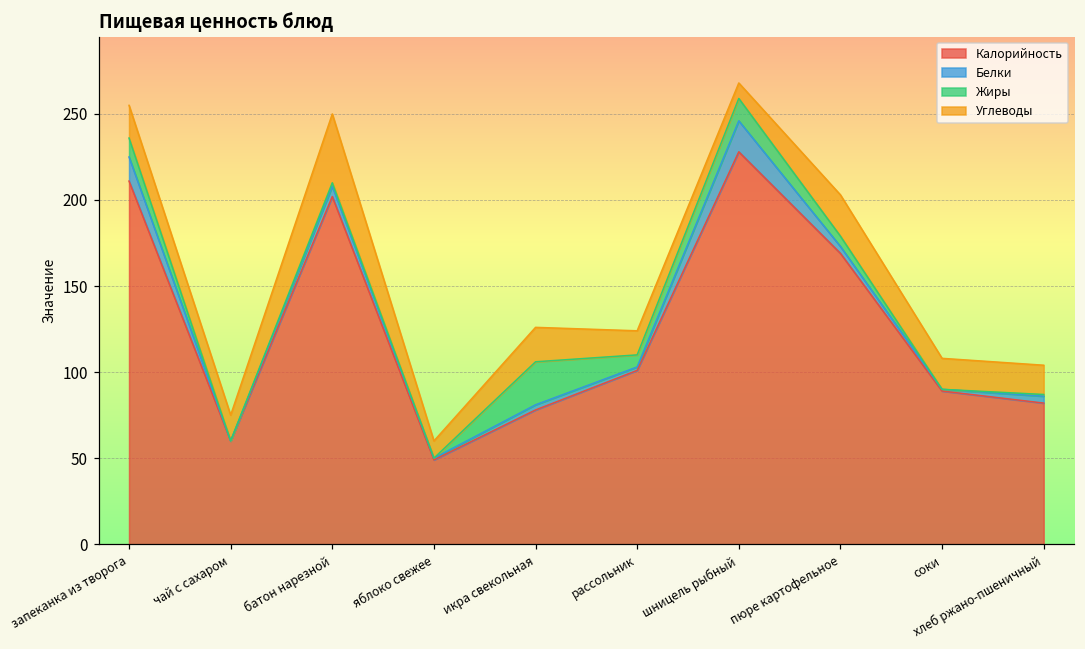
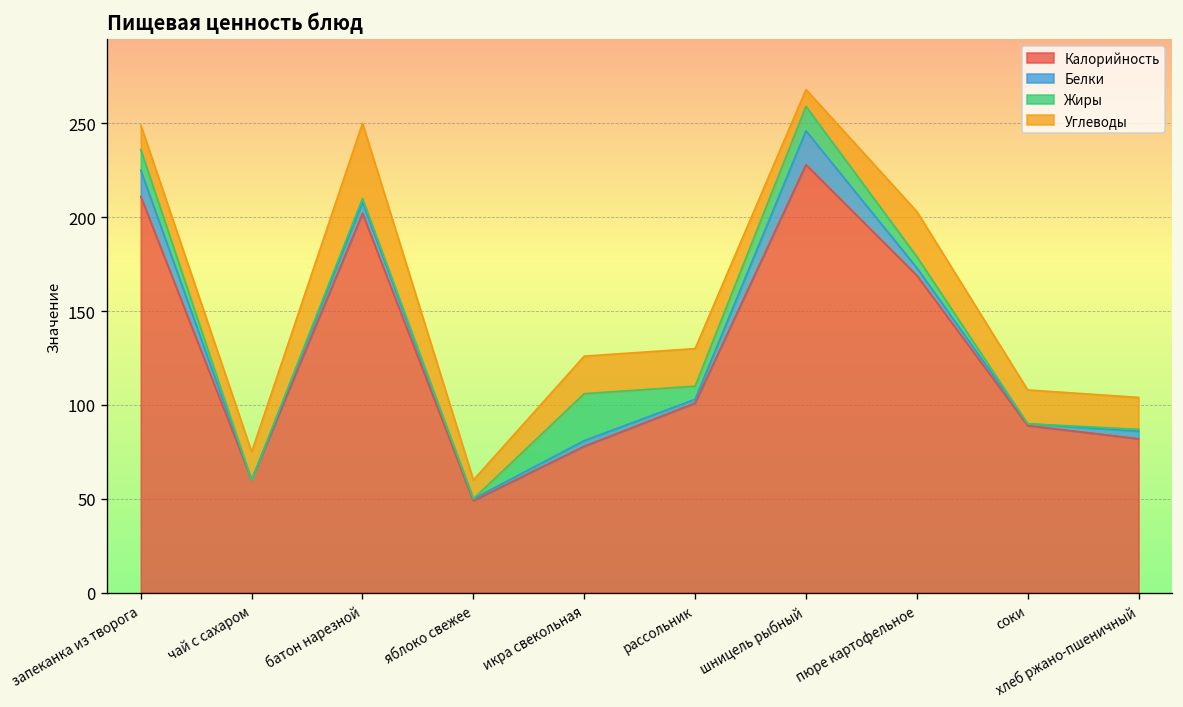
  {
    "Калорийность": {
      "запеканка из творога": 211,
      "батон нарезной": 202,
      "икра свекольная": 78,
      "рассольник": 101,
      "шницель рыбный": 228,
      "пюре картофельное": 169,
      "хлеб ржано-пшеничный": 82
    },
    "Белки": {
      "запеканка из творога": 14,
      "батон нарезной": 6,
      "икра свекольная": 3,
      "рассольник": 2,
      "шницель рыбный": 18,
      "пюре картофельное": 4
    },
    "Жиры": {
      "запеканка из творога": 11,
      "батон нарезной": 2,
      "икра свекольная": 25,
      "рассольник": 7,
      "шницель рыбный": 13,
      "пюре картофельное": 6
    },
    "Углеводы": {
-     "запеканка из творога": 19,
+     "запеканка из творога": 13,
      "чай с сахаром": 15,
      "батон нарезной": 40,
      "яблоко свежее": 10,
      "икра свекольная": 20,
-     "рассольник": 14,
+     "рассольник": 20,
      "шницель рыбный": 9,
      "пюре картофельное": 24,
      "соки": 18,
      "хлеб ржано-пшеничный": 17
    }
  }
